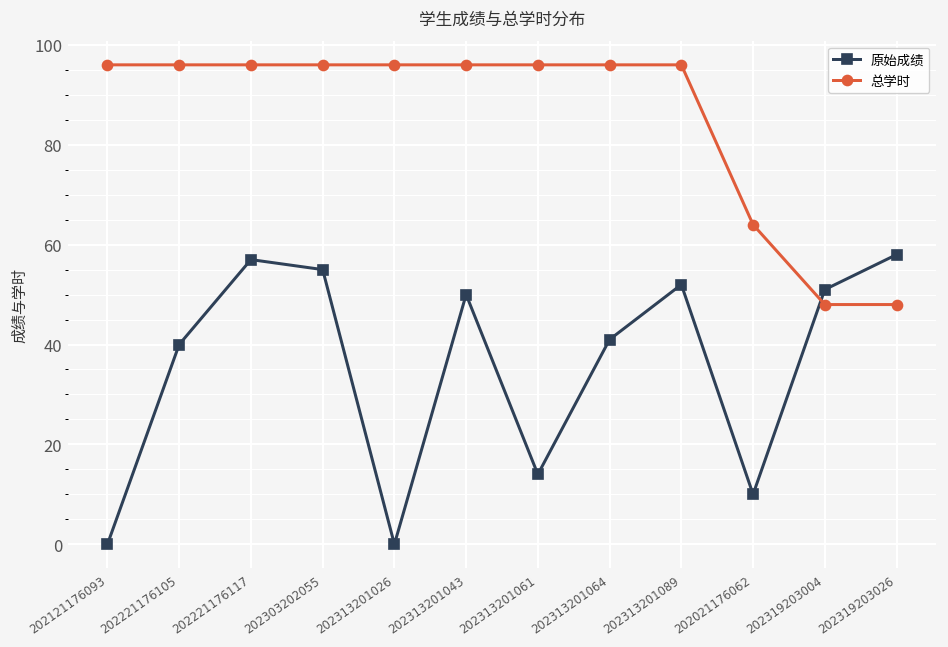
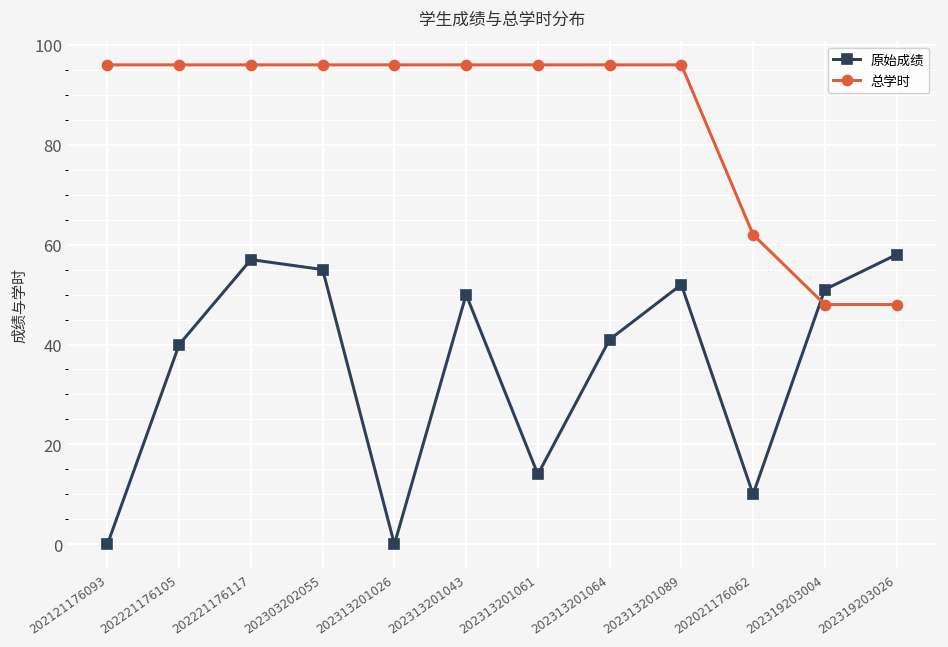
  {
    "原始成绩": {
      "202121176093": 0,
      "202221176105": 40,
      "202221176117": 57,
      "202303202055": 55,
      "202313201026": 0,
      "202313201043": 50,
      "202313201061": 14,
      "202313201064": 41,
      "202313201089": 52,
      "202021176062": 10,
      "202319203004": 51,
      "202319203026": 58
    },
    "总学时": {
      "202121176093": 96,
      "202221176105": 96,
      "202221176117": 96,
      "202303202055": 96,
      "202313201026": 96,
      "202313201043": 96,
      "202313201061": 96,
      "202313201064": 96,
      "202313201089": 96,
-     "202021176062": 64,
+     "202021176062": 62,
      "202319203004": 48,
      "202319203026": 48
    }
  }
